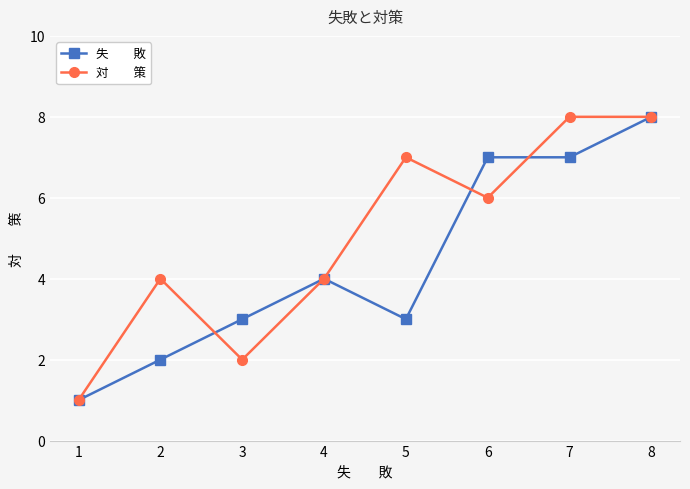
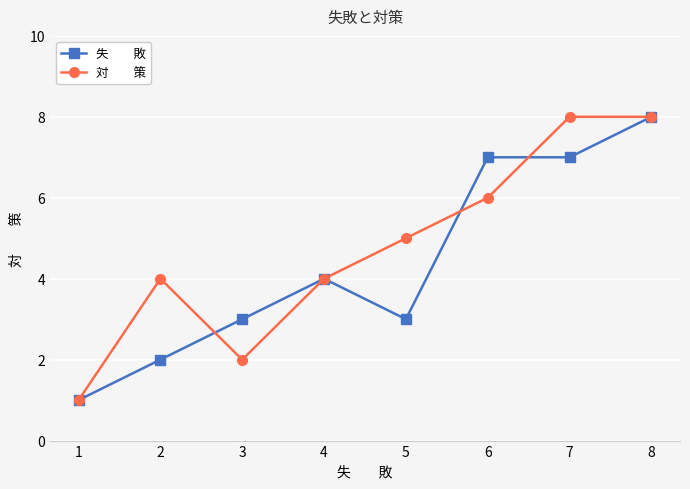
  {
    "失 敗": {
      "2": 2,
      "3": 3,
      "5": 3,
      "6": 7,
      "7": 7
    },
    "対 策": {
      "2": 4,
      "3": 2,
-     "5": 7,
+     "5": 5,
      "6": 6,
      "7": 8
    }
  }
